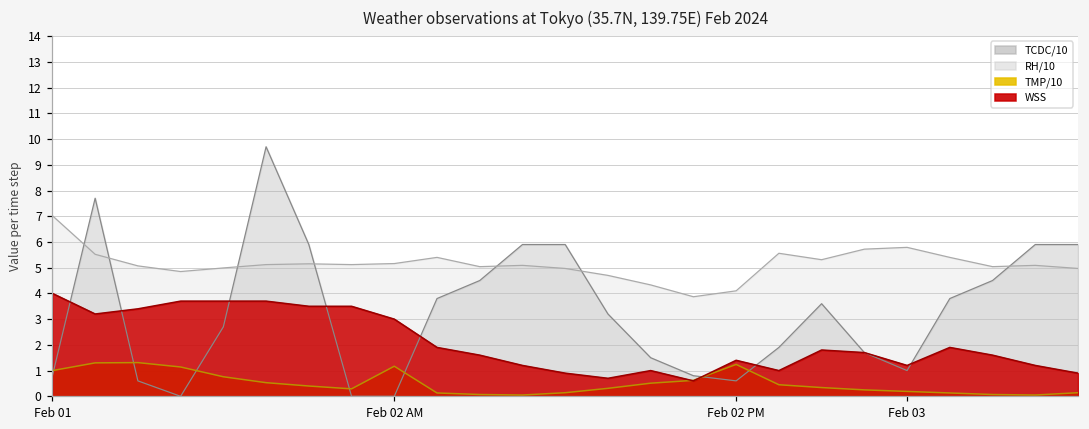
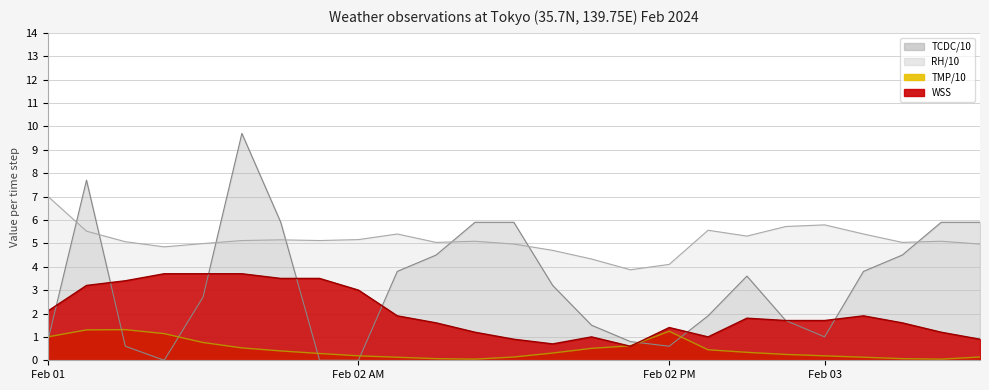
  {
    "TMP/10": {
      "Feb 01": 1.0,
-     "Feb 02 AM": 1.2,
+     "Feb 02 AM": 0.2,
      "Feb 02 PM": 1.2,
      "Feb 03": 0.2
    },
    "WSS": {
-     "Feb 01": 4.0,
+     "Feb 01": 2.1,
      "Feb 02 AM": 3.0,
      "Feb 02 PM": 1.4,
-     "Feb 03": 1.2
+     "Feb 03": 1.7
    }
  }
